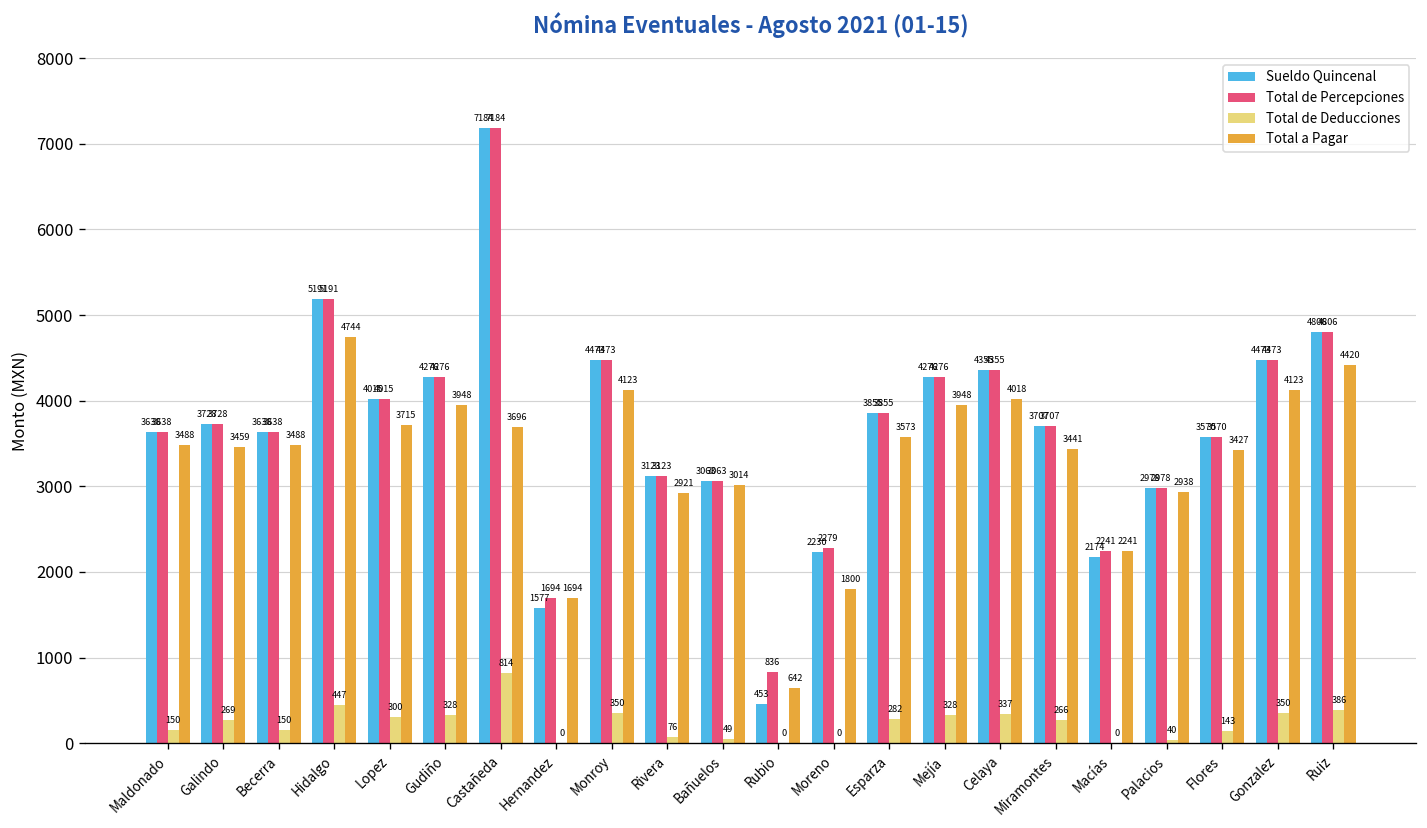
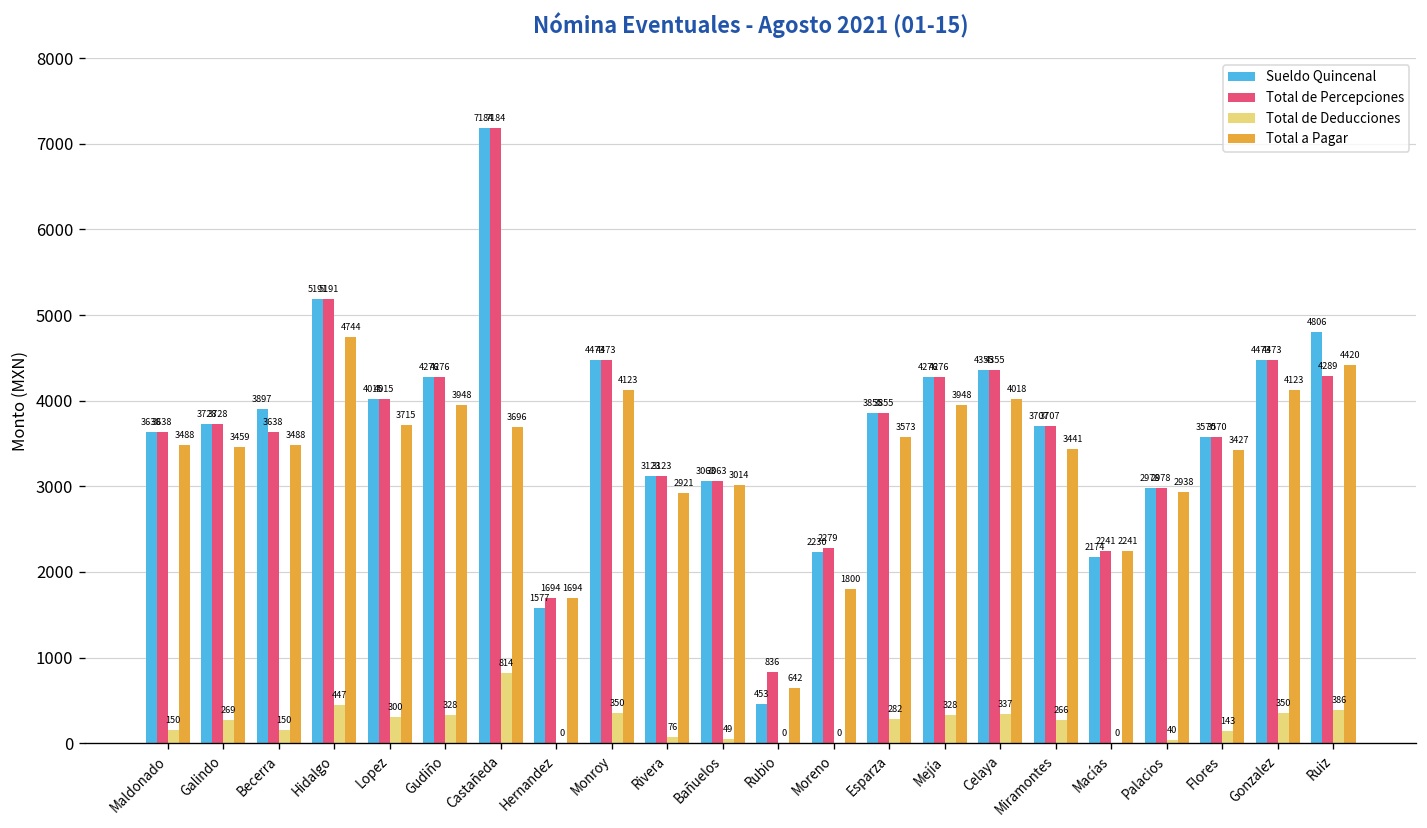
  {
    "Sueldo Quincenal": {
-     "Becerra": 3638,
+     "Becerra": 3897,
      "Hernandez": 1577,
      "Rubio": 453
    },
    "Total de Percepciones": {
      "Hernandez": 1694,
      "Rubio": 836,
-     "Ruiz": 4806
+     "Ruiz": 4289
    },
    "Total de Deducciones": {
      "Maldonado": 150,
      "Galindo": 269,
      "Becerra": 150,
      "Hidalgo": 447,
      "Lopez": 300,
      "Gudiño": 328,
      "Castañeda": 814,
      "Hernandez": 0,
      "Monroy": 350,
      "Rivera": 76,
      "Bañuelos": 49,
      "Rubio": 0,
      "Moreno": 0,
      "Esparza": 282,
      "Mejía": 328,
      "Celaya": 337,
      "Miramontes": 266,
      "Macías": 0,
      "Palacios": 40,
      "Flores": 143,
      "Gonzalez": 350,
      "Ruiz": 386
    },
    "Total a Pagar": {
      "Maldonado": 3488,
      "Galindo": 3459,
      "Becerra": 3488,
      "Hidalgo": 4744,
      "Lopez": 3715,
      "Gudiño": 3948,
      "Castañeda": 3696,
      "Hernandez": 1694,
      "Monroy": 4123,
      "Rivera": 2921,
      "Bañuelos": 3014,
      "Rubio": 642,
      "Moreno": 1800,
      "Esparza": 3573,
      "Mejía": 3948,
      "Celaya": 4018,
      "Miramontes": 3441,
      "Macías": 2241,
      "Palacios": 2938,
      "Flores": 3427,
      "Gonzalez": 4123,
      "Ruiz": 4420
    }
  }
